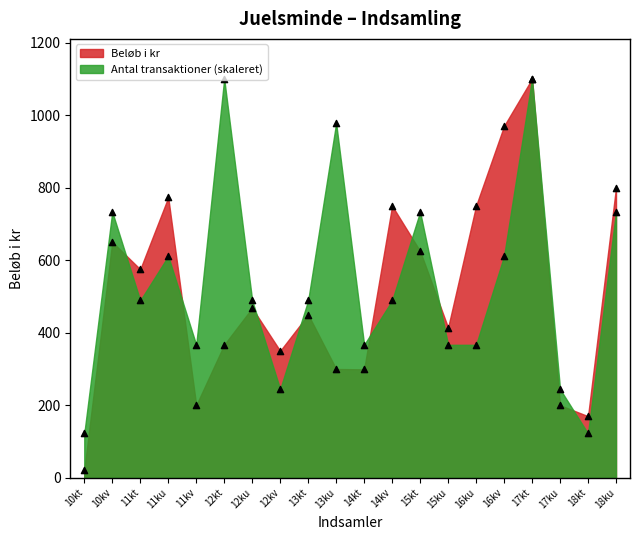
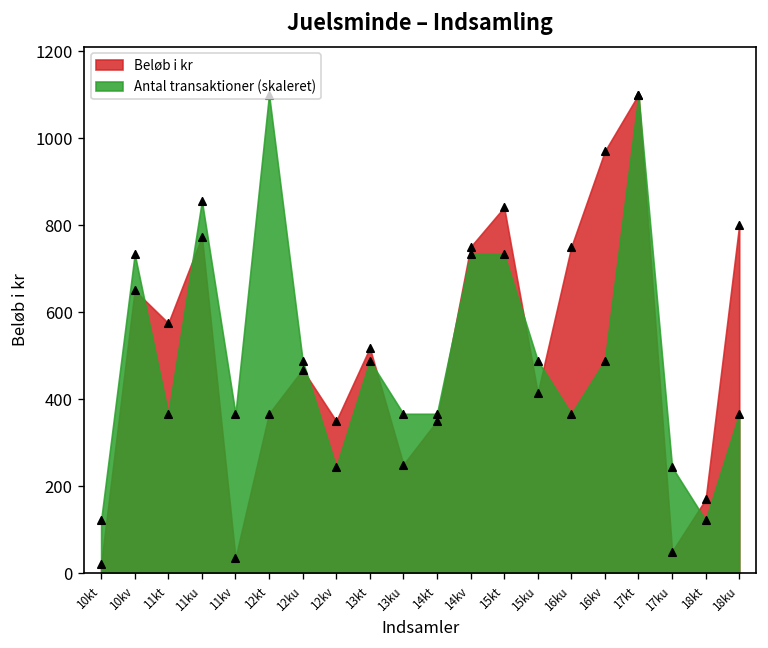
  {
    "Beløb i kr": {
      "10kt": 20,
      "10kv": 650,
      "11kt": 580,
      "11ku": 770,
-     "11kv": 200,
+     "11kv": 40,
      "12kt": 370,
      "12ku": 470,
      "12kv": 350,
-     "13kt": 450,
-     "13ku": 300,
-     "14kt": 300,
+     "13kt": 520,
+     "13ku": 250,
+     "14kt": 350,
      "14kv": 750,
-     "15kt": 630,
+     "15kt": 840,
      "15ku": 410,
      "16ku": 750,
      "16kv": 970,
-     "17ku": 200,
+     "17ku": 50,
      "18kt": 170,
      "18ku": 800
    },
    "Antal transaktioner (skaleret)": {
      "10kt": 120,
      "10kv": 730,
-     "11kt": 490,
-     "11ku": 610,
+     "11kt": 370,
+     "11ku": 860,
      "11kv": 370,
      "12ku": 490,
      "12kv": 240,
      "13kt": 490,
-     "13ku": 980,
+     "13ku": 370,
      "14kt": 370,
-     "14kv": 490,
+     "14kv": 730,
      "15kt": 730,
-     "15ku": 370,
+     "15ku": 490,
      "16ku": 370,
-     "16kv": 610,
+     "16kv": 490,
      "17ku": 240,
      "18kt": 120,
-     "18ku": 730
+     "18ku": 370
    }
  }
